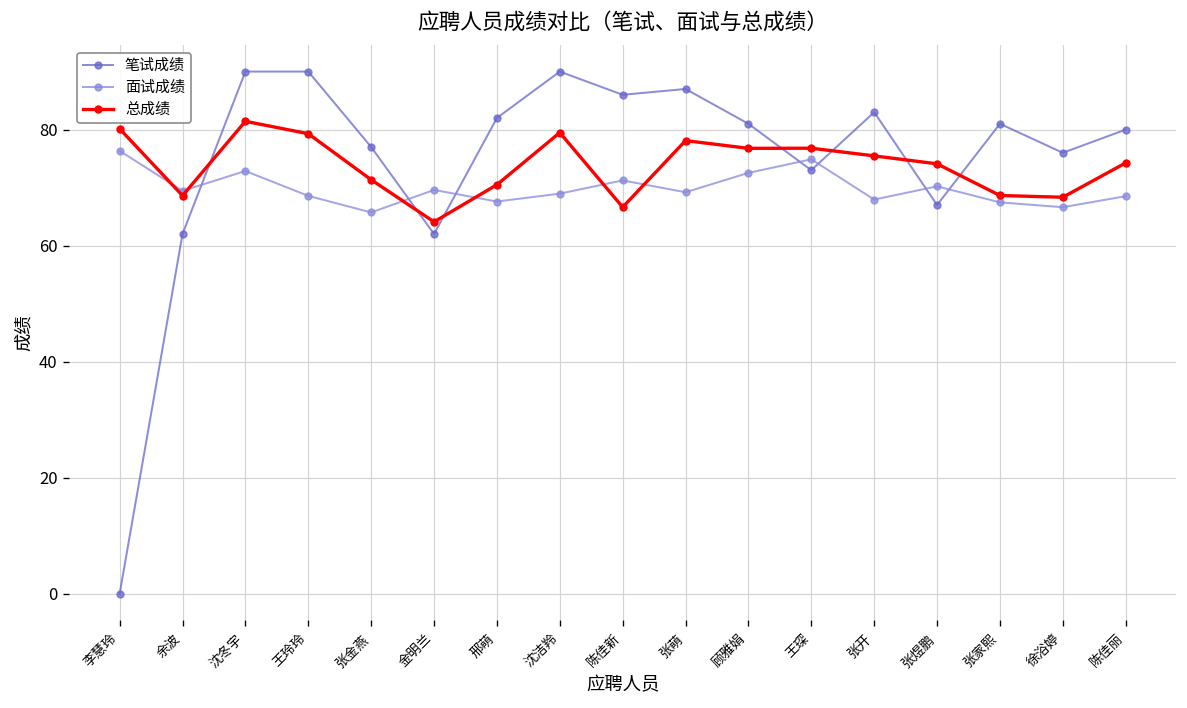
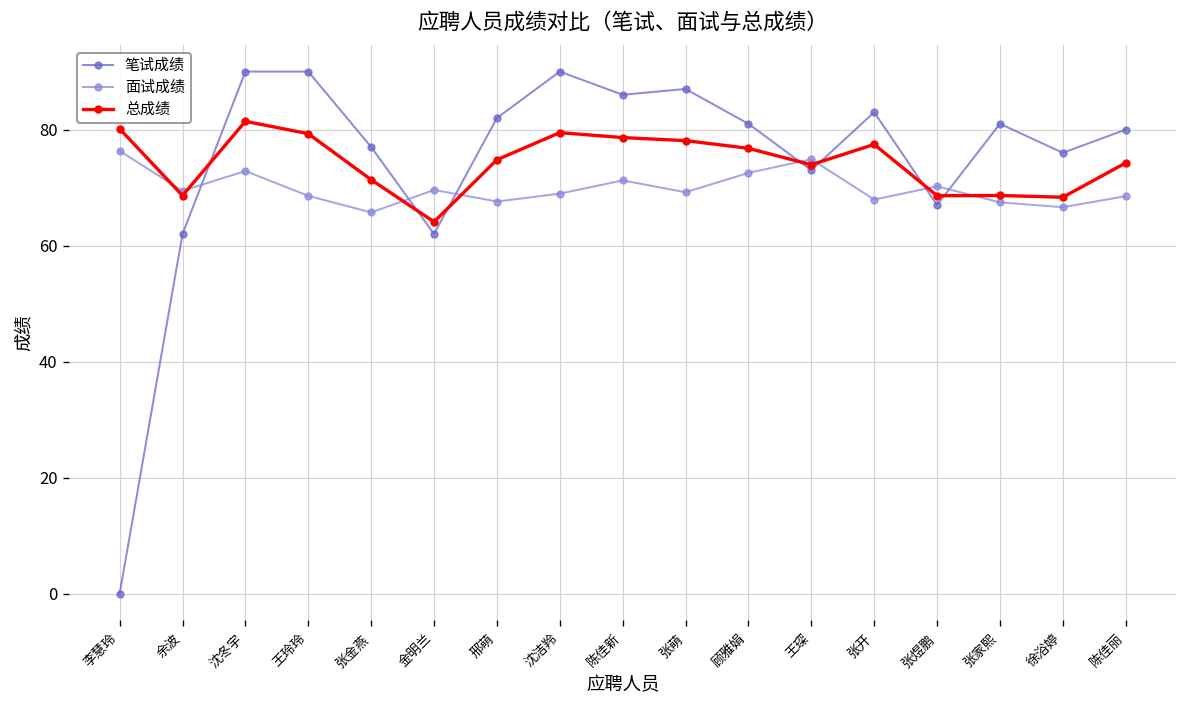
  {
    "总成绩": {
      "李慧玲": 80,
      "余波": 69,
      "沈冬宇": 81,
      "王玲玲": 79,
      "张金燕": 71,
      "金明兰": 64,
-     "邢萌": 71,
+     "邢萌": 75,
      "沈洁羚": 79,
-     "陈佳新": 67,
+     "陈佳新": 79,
      "张萌": 78,
      "顾雅娟": 77,
-     "王琛": 77,
-     "张开": 75,
-     "张煜鹏": 74,
+     "王琛": 74,
+     "张开": 77,
+     "张煜鹏": 69,
      "张家熙": 69,
      "徐浴婷": 68,
      "陈佳丽": 74
    }
  }
